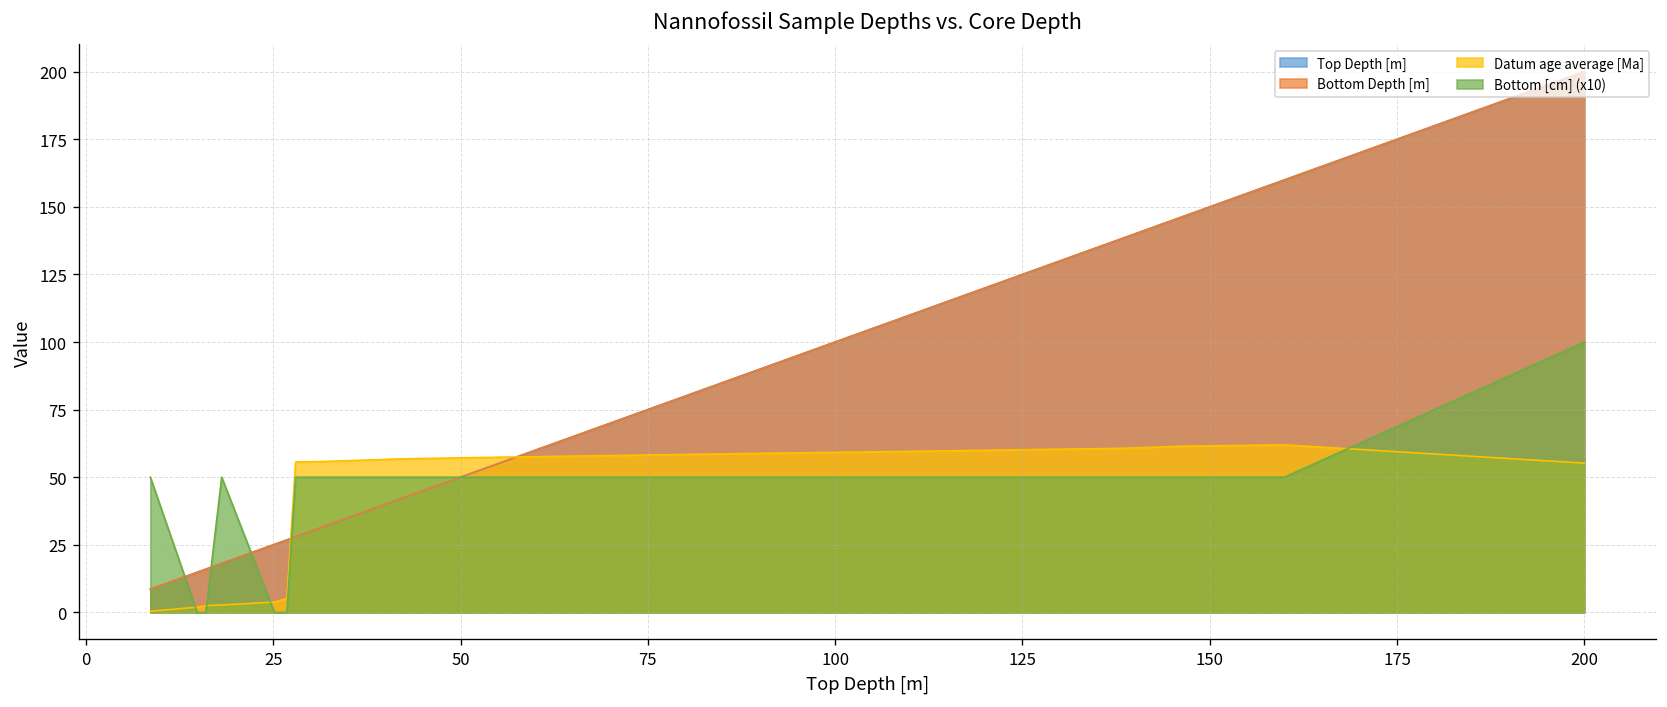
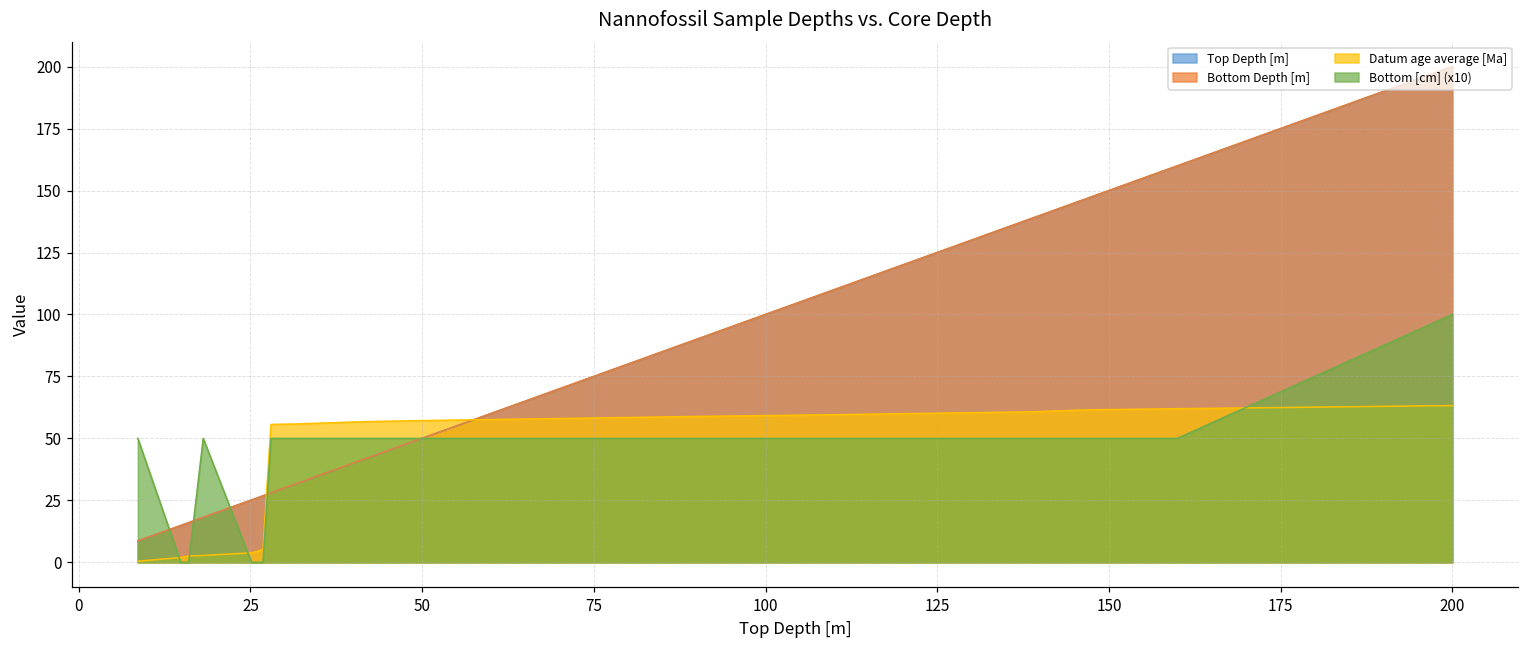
  {
    "Datum age average [Ma]": {
-     "200": 55
+     "200": 63
    },
    "Bottom [cm] (x10)": {
      "200": 100
    }
  }
